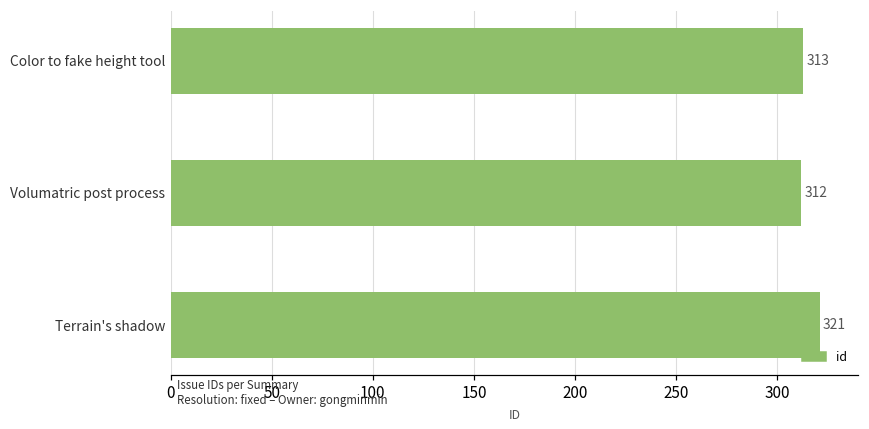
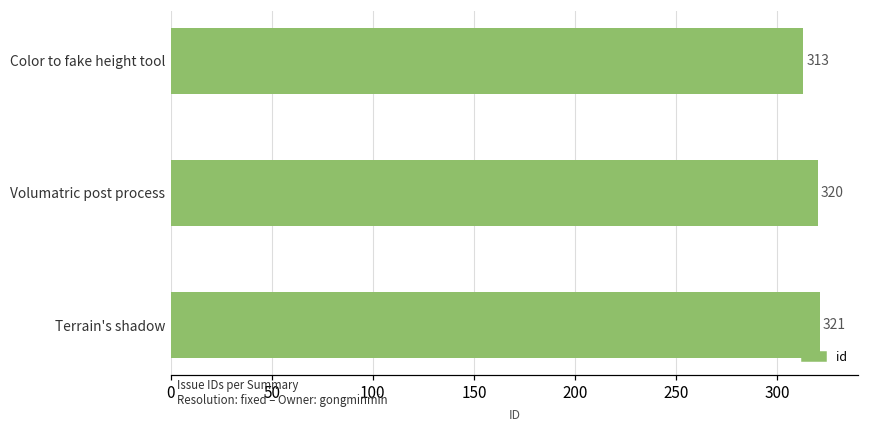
  {
    "Color to fake height tool": 313,
-   "Volumatric post process": 312,
+   "Volumatric post process": 320,
    "Terrain's shadow": 321
  }
